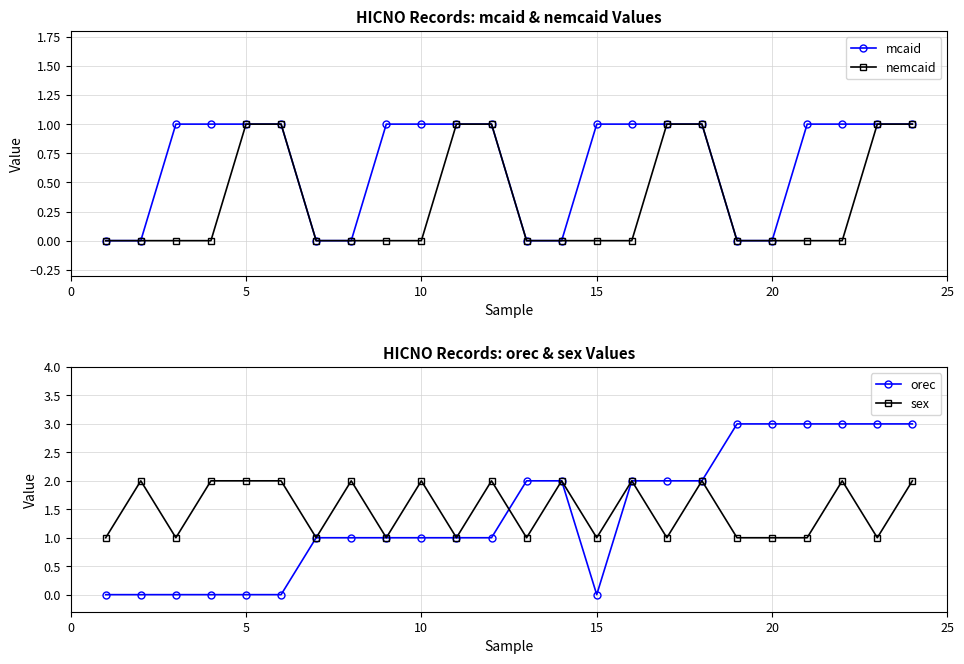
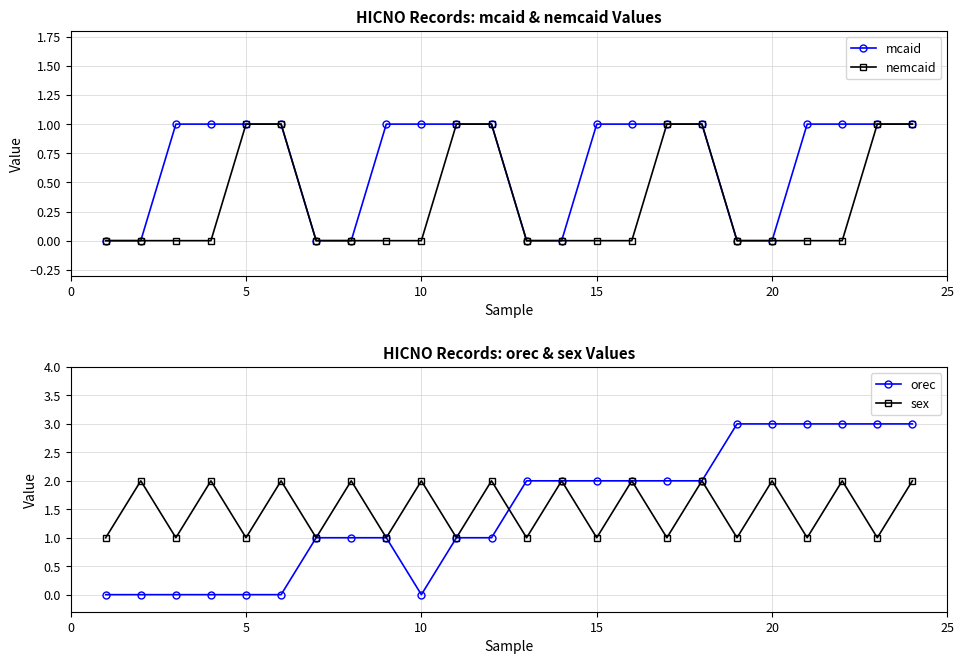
  {
    "HICNO Records: mcaid & nemcaid Values": {
      "mcaid": {
        "10": 1.00,
        "15": 1.00
      },
      "nemcaid": {
        "10": 0.00,
        "15": 0.00
      }
    },
    "HICNO Records: orec & sex Values": {
      "orec": {
        "5": 0,
-       "10": 1,
-       "15": 0,
+       "10": 0,
+       "15": 2,
        "20": 3
      },
      "sex": {
-       "5": 2,
+       "5": 1,
        "10": 2,
        "15": 1,
-       "20": 1
+       "20": 2
      }
    }
  }
